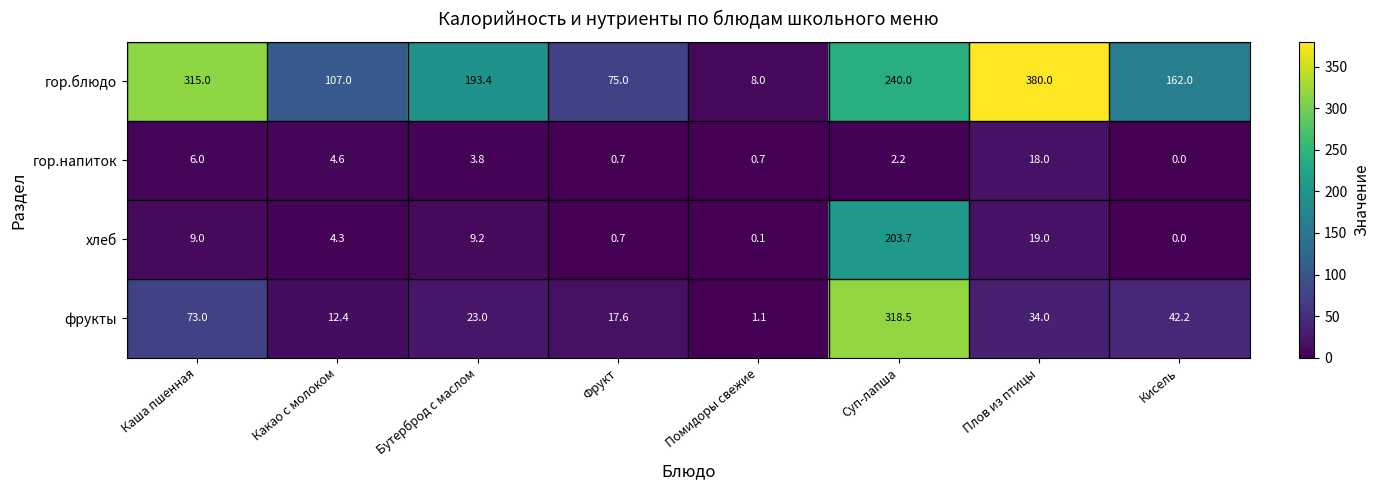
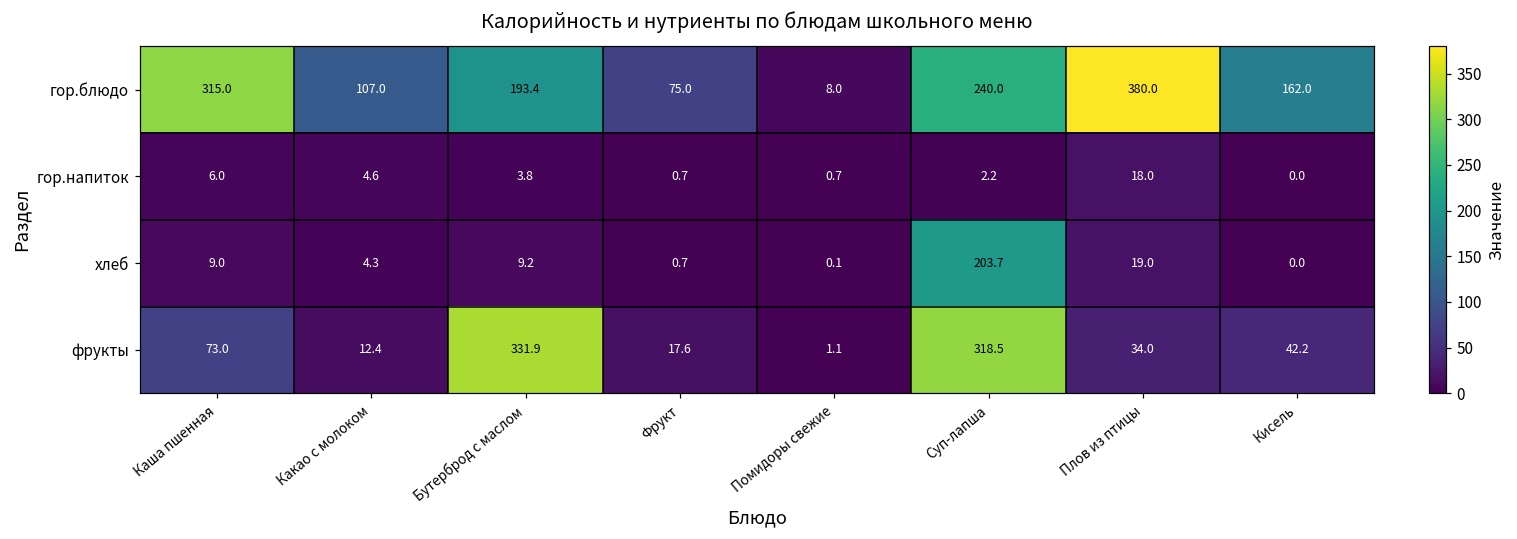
  {
    "гор.блюдо": {
      "Каша пшенная": 315.0,
      "Какао с молоком": 107.0,
      "Бутерброд с маслом": 193.4,
      "Фрукт": 75.0,
      "Помидоры свежие": 8.0,
      "Суп-лапша": 240.0,
      "Плов из птицы": 380.0,
      "Кисель": 162.0
    },
    "гор.напиток": {
      "Каша пшенная": 6.0,
      "Какао с молоком": 4.6,
      "Бутерброд с маслом": 3.8,
      "Фрукт": 0.7,
      "Помидоры свежие": 0.7,
      "Суп-лапша": 2.2,
      "Плов из птицы": 18.0,
      "Кисель": 0.0
    },
    "хлеб": {
      "Каша пшенная": 9.0,
      "Какао с молоком": 4.3,
      "Бутерброд с маслом": 9.2,
      "Фрукт": 0.7,
      "Помидоры свежие": 0.1,
      "Суп-лапша": 203.7,
      "Плов из птицы": 19.0,
      "Кисель": 0.0
    },
    "фрукты": {
      "Каша пшенная": 73.0,
      "Какао с молоком": 12.4,
-     "Бутерброд с маслом": 23.0,
+     "Бутерброд с маслом": 331.9,
      "Фрукт": 17.6,
      "Помидоры свежие": 1.1,
      "Суп-лапша": 318.5,
      "Плов из птицы": 34.0,
      "Кисель": 42.2
    }
  }
